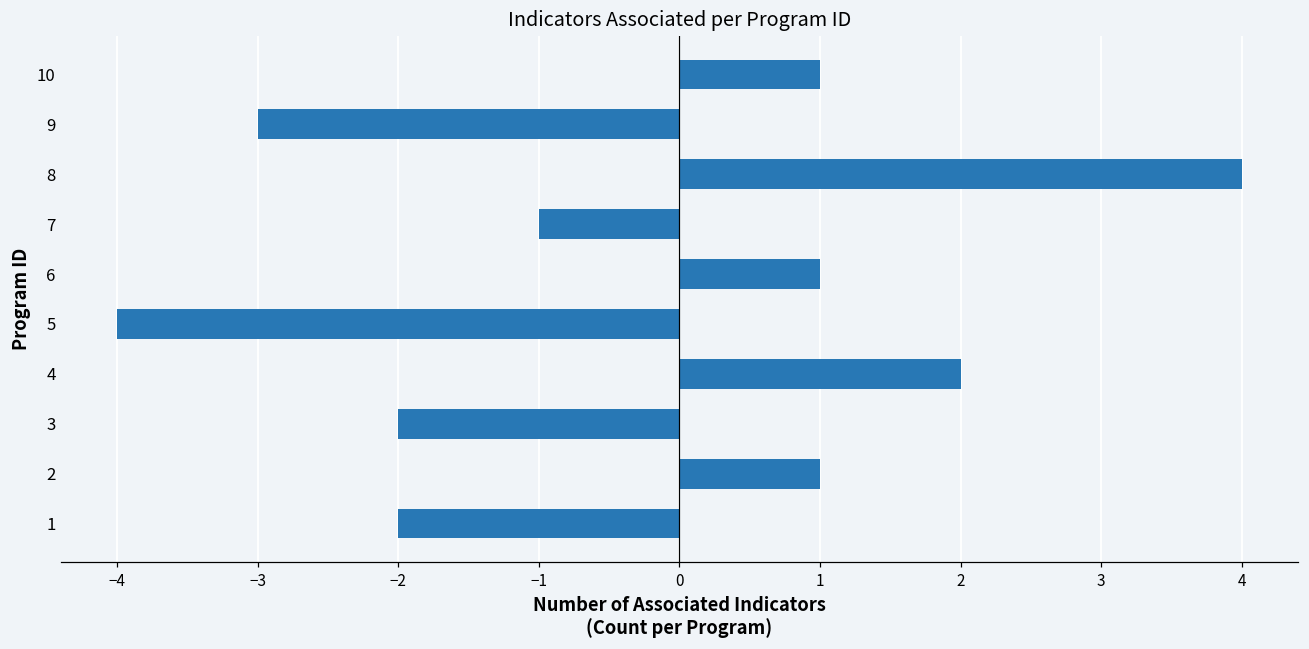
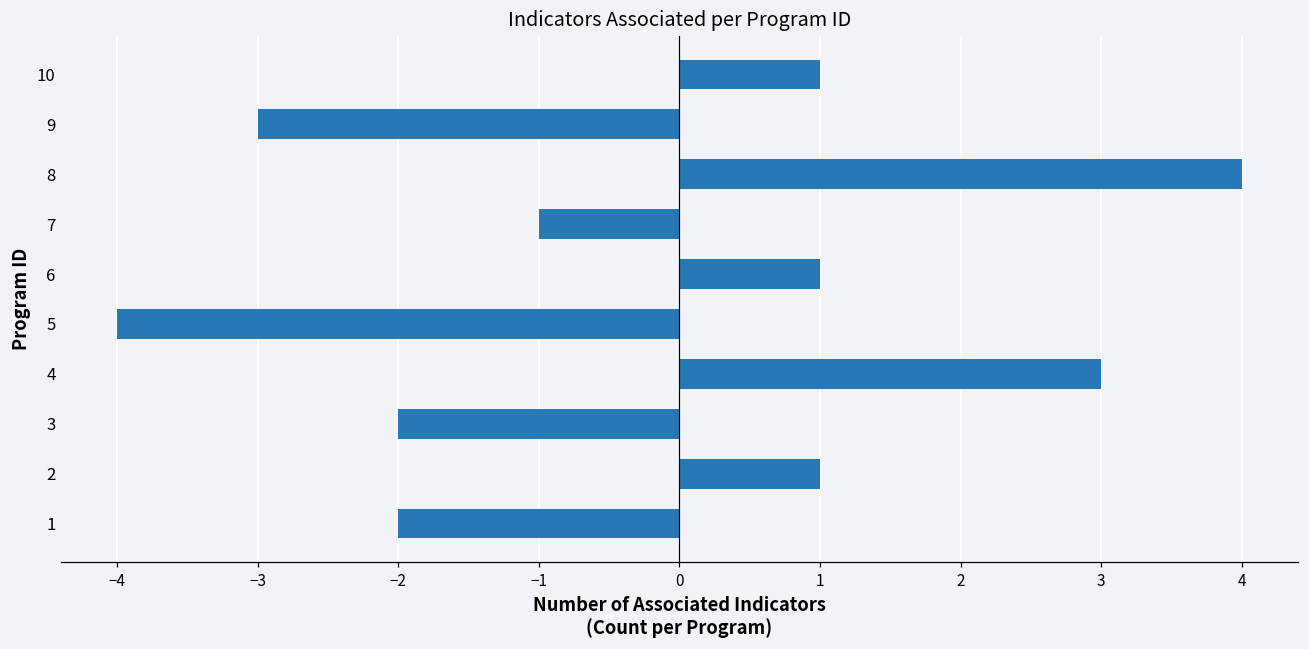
  {
    "10": 1,
    "9": -3,
    "8": 4,
    "7": -1,
    "6": 1,
    "5": -4,
-   "4": 2,
+   "4": 3,
    "3": -2,
    "2": 1,
    "1": -2
  }
